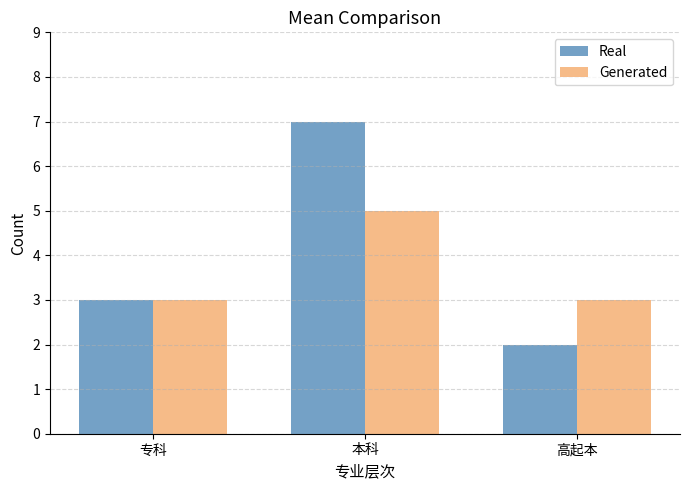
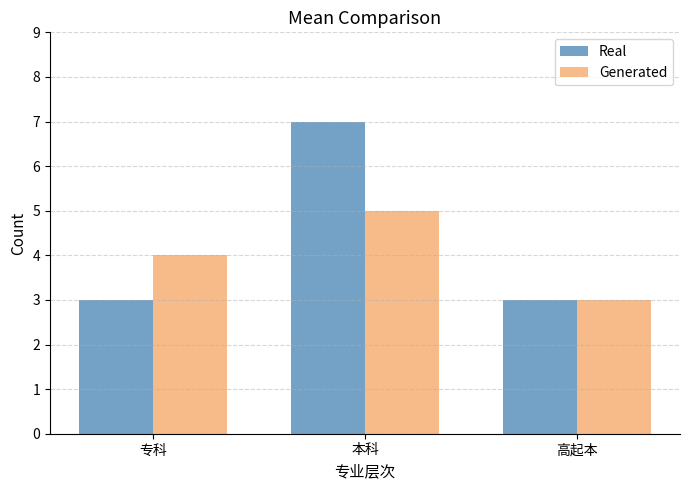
  {
    "Real": {
      "专科": 3,
      "本科": 7,
-     "高起本": 2
+     "高起本": 3
    },
    "Generated": {
-     "专科": 3,
+     "专科": 4,
      "本科": 5,
      "高起本": 3
    }
  }
